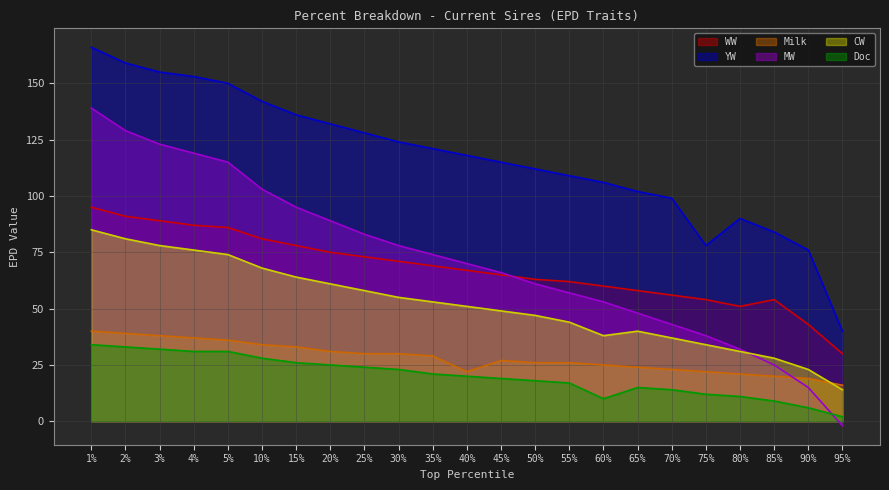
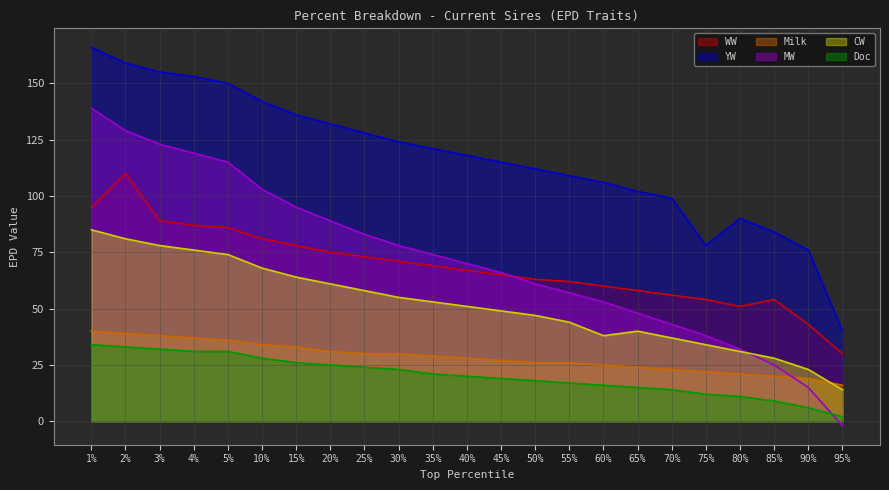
  {
    "WW": {
      "1%": 95,
-     "2%": 91,
+     "2%": 110,
      "3%": 89,
      "4%": 87,
      "5%": 86,
      "10%": 81,
      "15%": 78,
      "20%": 75,
      "25%": 73,
      "30%": 71,
      "35%": 69,
      "40%": 67,
      "50%": 63,
      "55%": 62,
      "60%": 60,
      "65%": 58,
      "70%": 56,
      "75%": 54,
      "80%": 51,
      "85%": 54,
      "90%": 43,
      "95%": 30
    },
    "YW": {
      "1%": 166,
      "2%": 159,
      "3%": 155,
      "4%": 153,
      "5%": 150,
      "10%": 142,
      "15%": 136,
      "20%": 132,
      "25%": 128,
      "30%": 124,
      "35%": 121,
      "40%": 118,
      "45%": 115,
      "50%": 112,
      "55%": 109,
      "60%": 106,
      "65%": 102,
      "70%": 99,
      "75%": 78,
      "80%": 90,
      "85%": 84,
      "90%": 76,
      "95%": 40
    },
    "Milk": {
      "1%": 40,
      "2%": 39,
      "3%": 38,
      "4%": 37,
      "5%": 36,
      "10%": 34,
      "15%": 33,
      "20%": 31,
      "25%": 30,
      "30%": 30,
      "35%": 29,
-     "40%": 22,
+     "40%": 28,
      "45%": 27,
      "50%": 26,
      "55%": 26,
      "60%": 25,
      "65%": 24,
      "70%": 23,
      "75%": 22,
      "80%": 21,
      "85%": 20,
      "90%": 19,
      "95%": 16
    },
    "CW": {
      "1%": 85,
      "2%": 81,
      "3%": 78,
      "4%": 76,
      "5%": 74,
      "10%": 68,
      "15%": 64,
      "20%": 61,
      "25%": 58,
      "30%": 55,
      "35%": 53,
      "40%": 51,
      "45%": 49,
      "50%": 47,
      "55%": 44,
      "60%": 38,
      "65%": 40,
      "70%": 37,
      "75%": 34,
      "85%": 28,
      "90%": 23,
      "95%": 14
    },
    "Doc": {
      "1%": 34,
      "2%": 33,
      "3%": 32,
      "4%": 31,
      "5%": 31,
      "10%": 28,
      "15%": 26,
      "20%": 25,
      "25%": 24,
      "30%": 23,
      "35%": 21,
      "40%": 20,
      "45%": 19,
      "50%": 18,
      "55%": 17,
-     "60%": 10,
+     "60%": 16,
      "65%": 15,
      "70%": 14,
      "75%": 12,
      "80%": 11,
      "85%": 9,
      "90%": 6,
      "95%": 2
    }
  }
